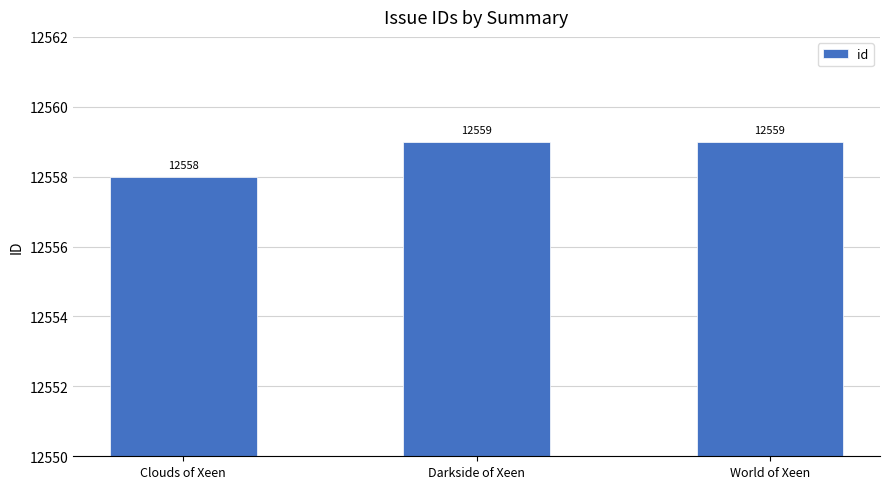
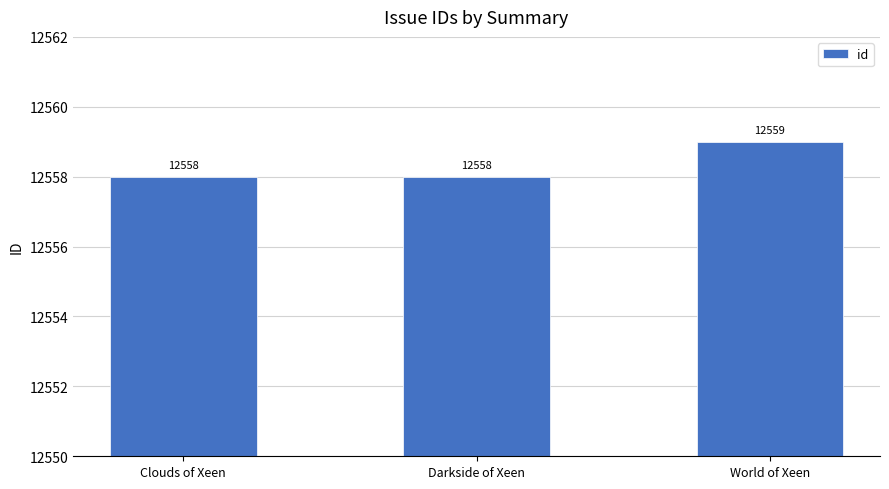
  {
    "Clouds of Xeen": 12558,
-   "Darkside of Xeen": 12559,
+   "Darkside of Xeen": 12558,
    "World of Xeen": 12559
  }
